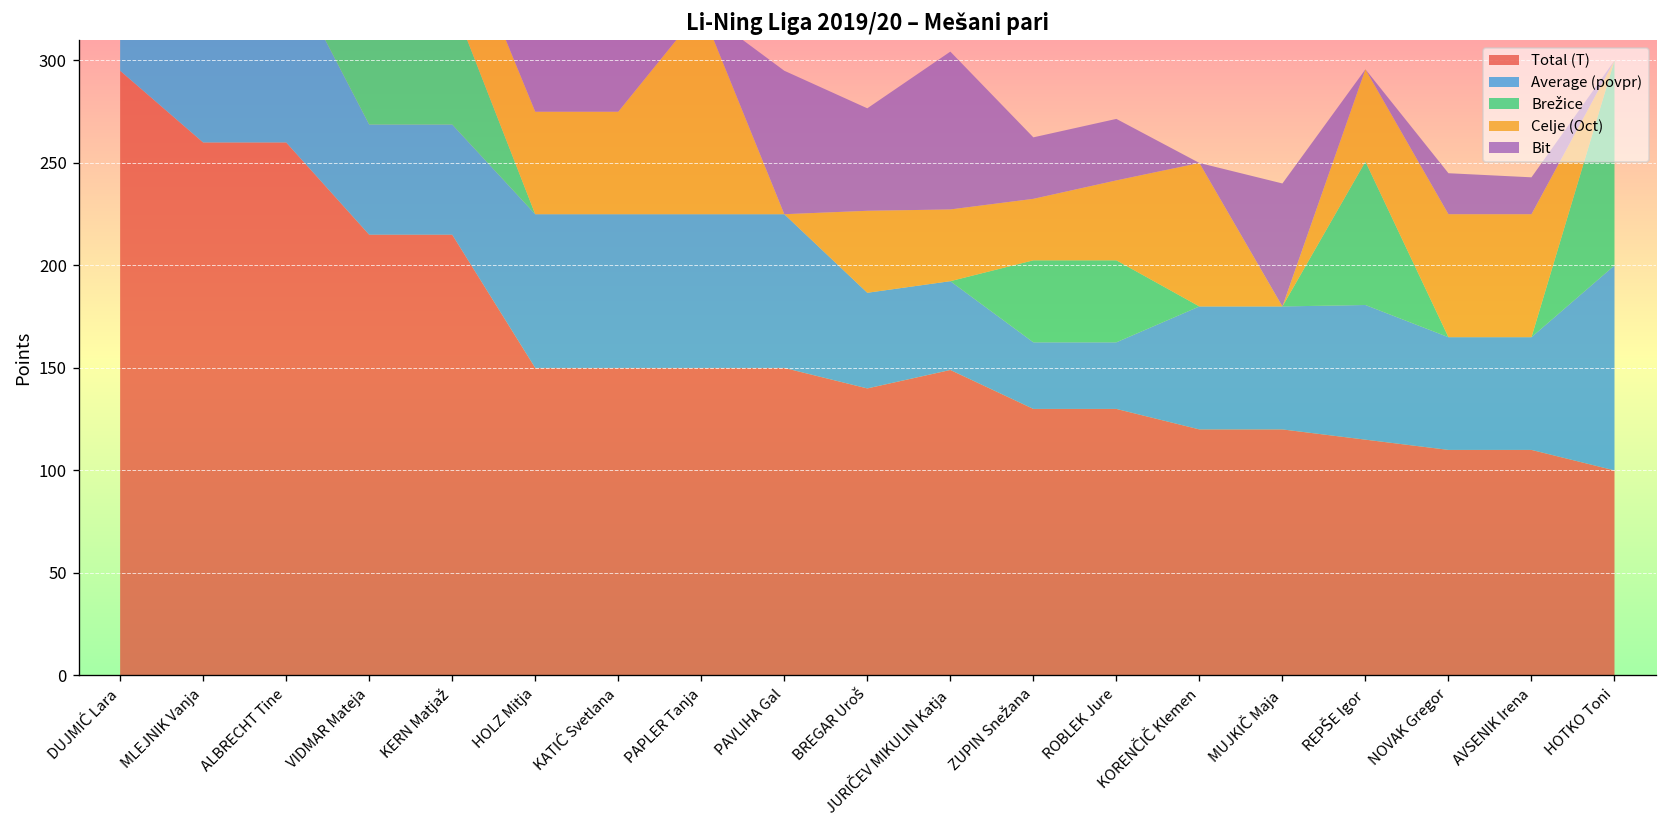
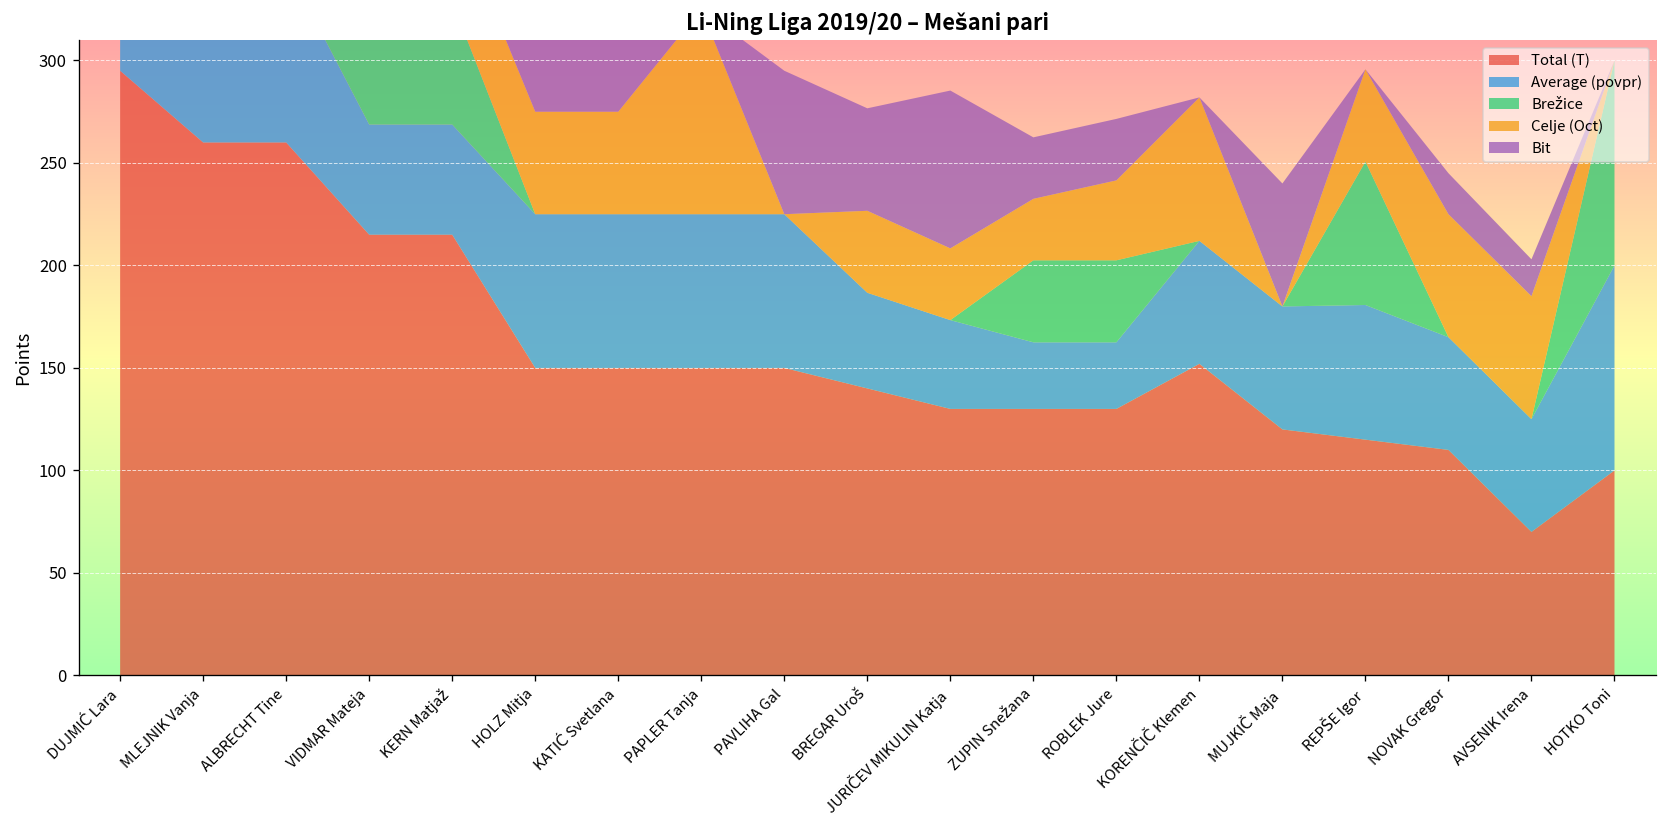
  {
    "Total (T)": {
      "DUJMIĆ Lara": 295,
      "MLEJNIK Vanja": 260,
      "ALBRECHT Tine": 260,
      "VIDMAR Mateja": 215,
      "KERN Matjaž": 215,
      "HOLZ Mitja": 150,
      "KATIĆ Svetlana": 150,
      "PAPLER Tanja": 150,
      "PAVLIHA Gal": 150,
      "BREGAR Uroš": 140,
-     "JURIČEV MIKULIN Katja": 149,
+     "JURIČEV MIKULIN Katja": 130,
      "ZUPIN Snežana": 130,
      "ROBLEK Jure": 130,
-     "KORENČIČ Klemen": 120,
+     "KORENČIČ Klemen": 152,
      "MUJKIČ Maja": 120,
      "REPŠE Igor": 115,
      "NOVAK Gregor": 110,
-     "AVSENIK Irena": 110,
+     "AVSENIK Irena": 70,
      "HOTKO Toni": 100
    },
    "Average (povpr)": {
      "VIDMAR Mateja": 54,
      "KERN Matjaž": 54,
      "ZUPIN Snežana": 33,
      "ROBLEK Jure": 33,
      "REPŠE Igor": 66,
      "HOTKO Toni": 100
    },
    "Brežice": {
      "ZUPIN Snežana": 40,
      "ROBLEK Jure": 40,
      "REPŠE Igor": 70
    },
    "Celje (Oct)": {
      "HOLZ Mitja": 50,
      "KATIĆ Svetlana": 50,
      "BREGAR Uroš": 40,
      "JURIČEV MIKULIN Katja": 35,
      "ZUPIN Snežana": 30,
      "ROBLEK Jure": 39,
      "NOVAK Gregor": 60,
      "AVSENIK Irena": 60
    },
    "Bit": {
      "PAVLIHA Gal": 70,
      "BREGAR Uroš": 50,
      "JURIČEV MIKULIN Katja": 77,
      "ZUPIN Snežana": 30,
      "ROBLEK Jure": 30,
      "MUJKIČ Maja": 60,
      "NOVAK Gregor": 20,
      "AVSENIK Irena": 18
    }
  }
